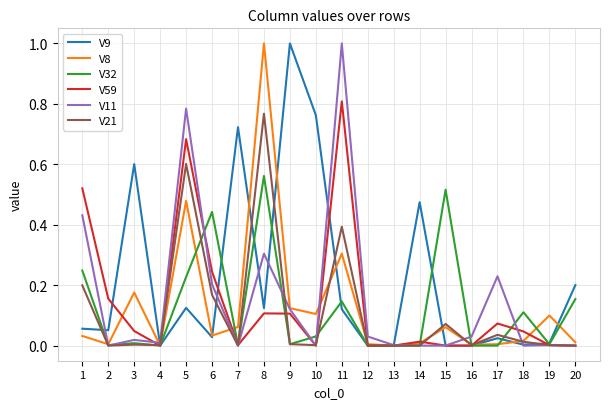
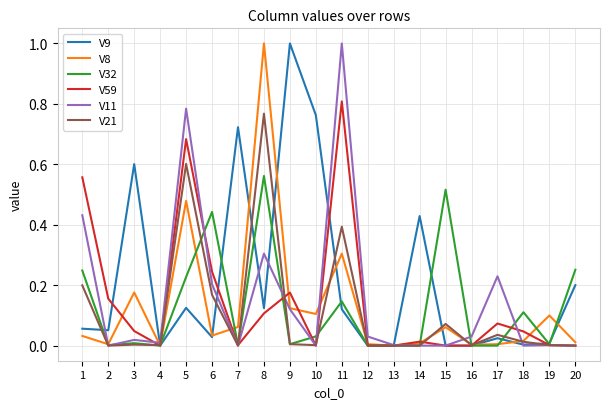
  {
    "V9": {
      "1": 0.06,
      "2": 0.05,
      "3": 0.60,
      "5": 0.13,
      "7": 0.72,
      "8": 0.12,
      "9": 1.00,
      "10": 0.76,
      "11": 0.12,
-     "14": 0.47,
+     "14": 0.43,
      "17": 0.02,
      "20": 0.20
    },
    "V8": {
      "1": 0.03,
      "3": 0.18,
      "5": 0.48,
      "7": 0.06,
      "8": 1.00,
      "10": 0.10,
      "11": 0.30,
      "15": 0.06,
      "19": 0.10,
      "20": 0.01
    },
    "V32": {
      "1": 0.25,
      "5": 0.23,
      "6": 0.44,
      "8": 0.56,
      "10": 0.03,
      "11": 0.15,
      "15": 0.52,
      "18": 0.11,
-     "20": 0.15
+     "20": 0.25
    },
    "V59": {
-     "1": 0.52,
+     "1": 0.56,
      "2": 0.16,
      "3": 0.05,
      "5": 0.68,
      "6": 0.24,
      "8": 0.11,
-     "9": 0.11,
+     "9": 0.18,
      "11": 0.81,
      "17": 0.07,
      "18": 0.05
    },
    "V11": {
      "1": 0.43,
      "3": 0.02,
      "5": 0.78,
      "6": 0.20,
      "8": 0.30,
      "11": 1.00,
      "12": 0.03,
      "16": 0.03,
      "17": 0.23
    },
    "V21": {
      "1": 0.20,
      "5": 0.60,
      "6": 0.17,
      "8": 0.77,
      "11": 0.39,
      "15": 0.07,
      "17": 0.04
    }
  }
